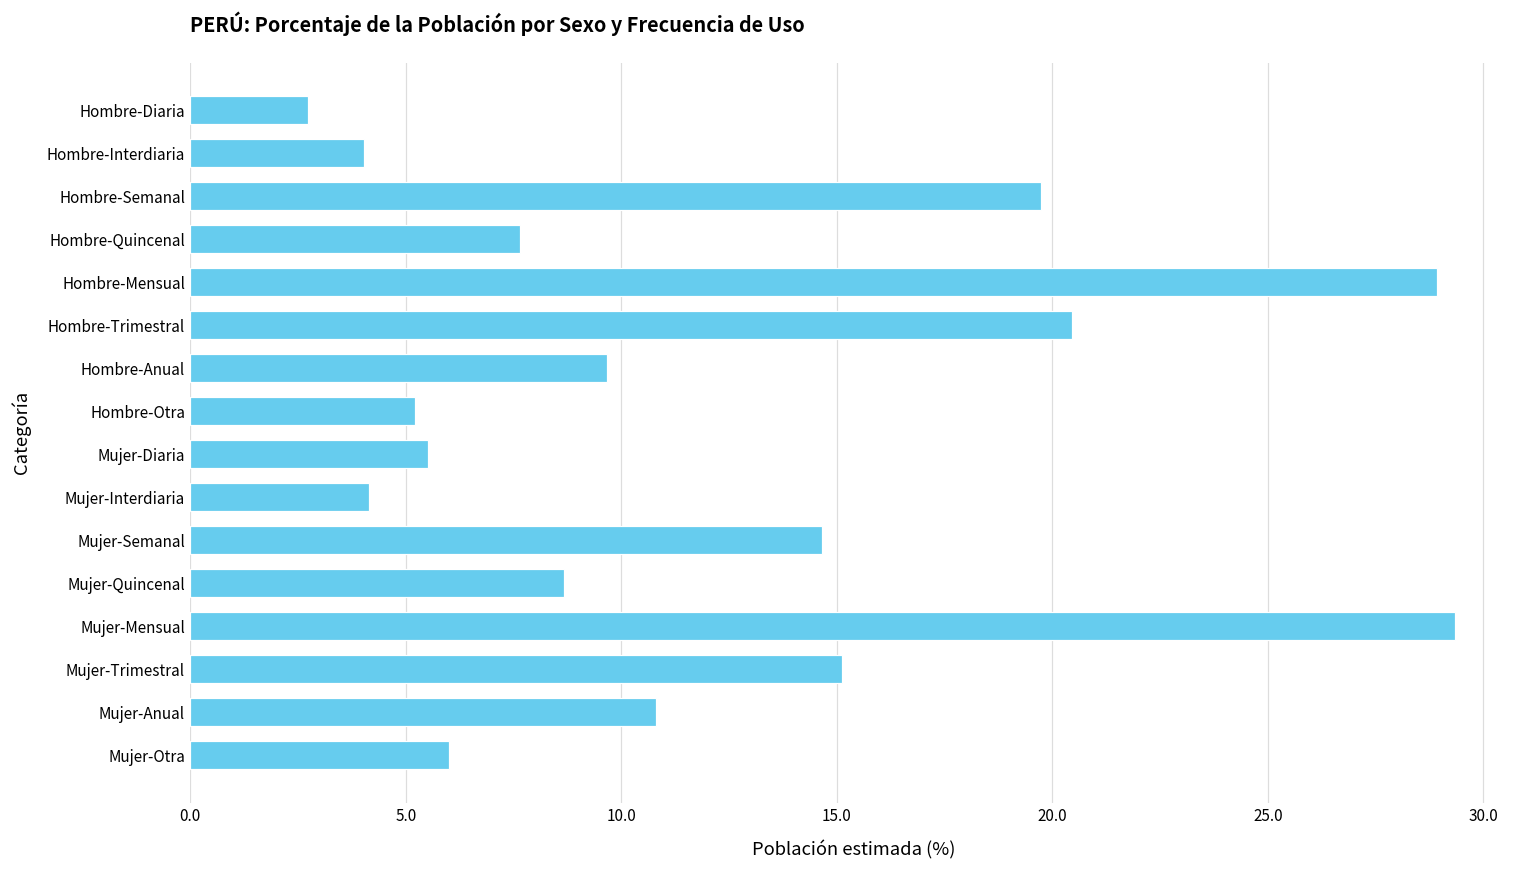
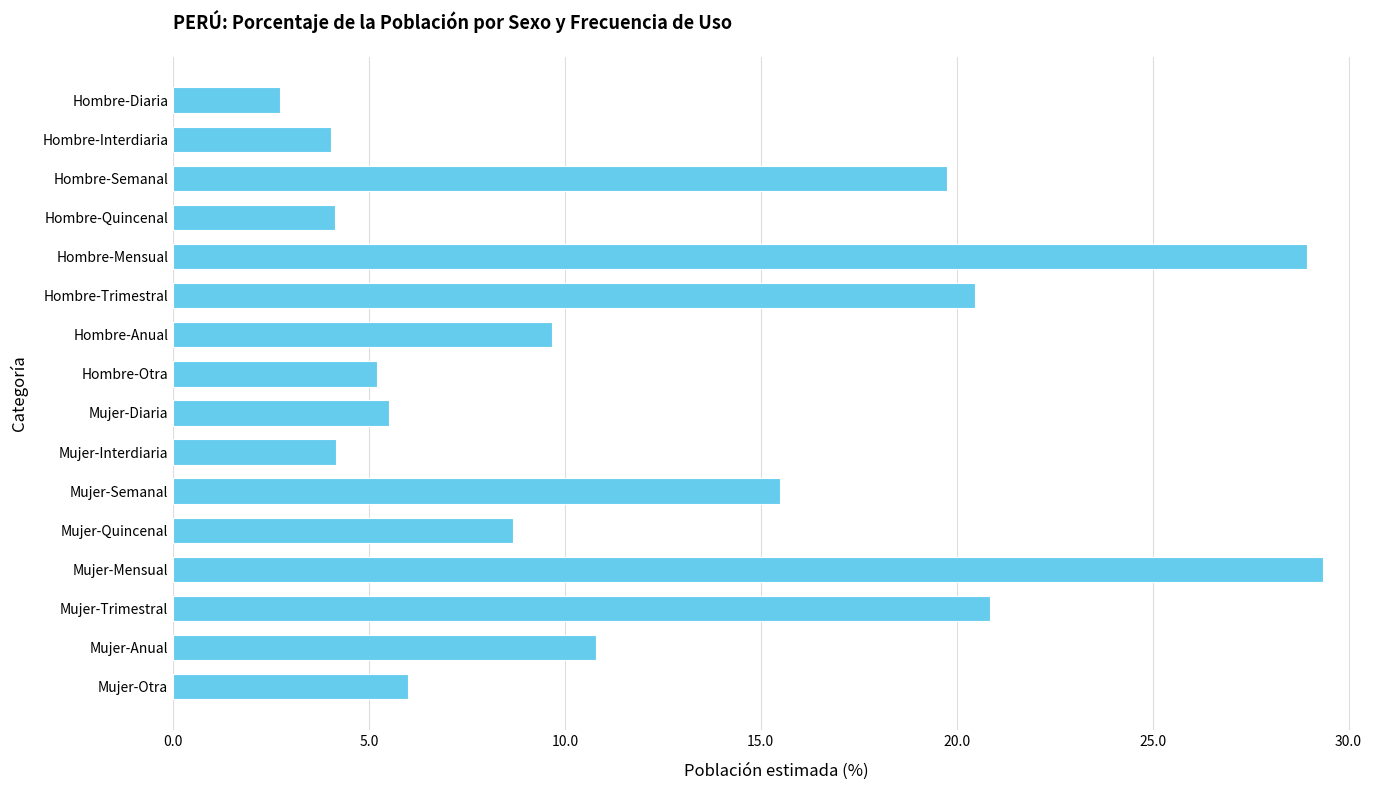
  {
    "Hombre-Diaria": 2.7,
    "Hombre-Interdiaria": 4.0,
    "Hombre-Semanal": 19.7,
-   "Hombre-Quincenal": 7.7,
+   "Hombre-Quincenal": 4.1,
    "Hombre-Mensual": 28.9,
    "Hombre-Trimestral": 20.5,
    "Hombre-Anual": 9.7,
    "Hombre-Otra": 5.2,
    "Mujer-Diaria": 5.5,
    "Mujer-Interdiaria": 4.1,
-   "Mujer-Semanal": 14.7,
+   "Mujer-Semanal": 15.5,
    "Mujer-Quincenal": 8.7,
    "Mujer-Mensual": 29.3,
-   "Mujer-Trimestral": 15.1,
+   "Mujer-Trimestral": 20.9,
    "Mujer-Anual": 10.8,
    "Mujer-Otra": 6.0
  }
